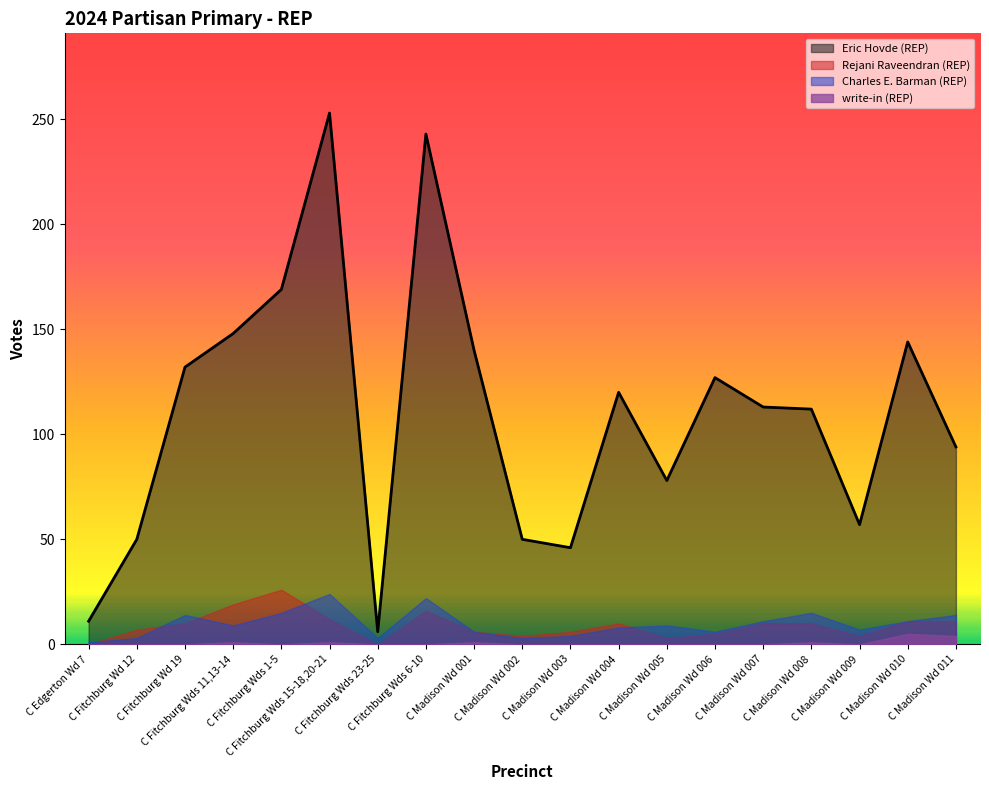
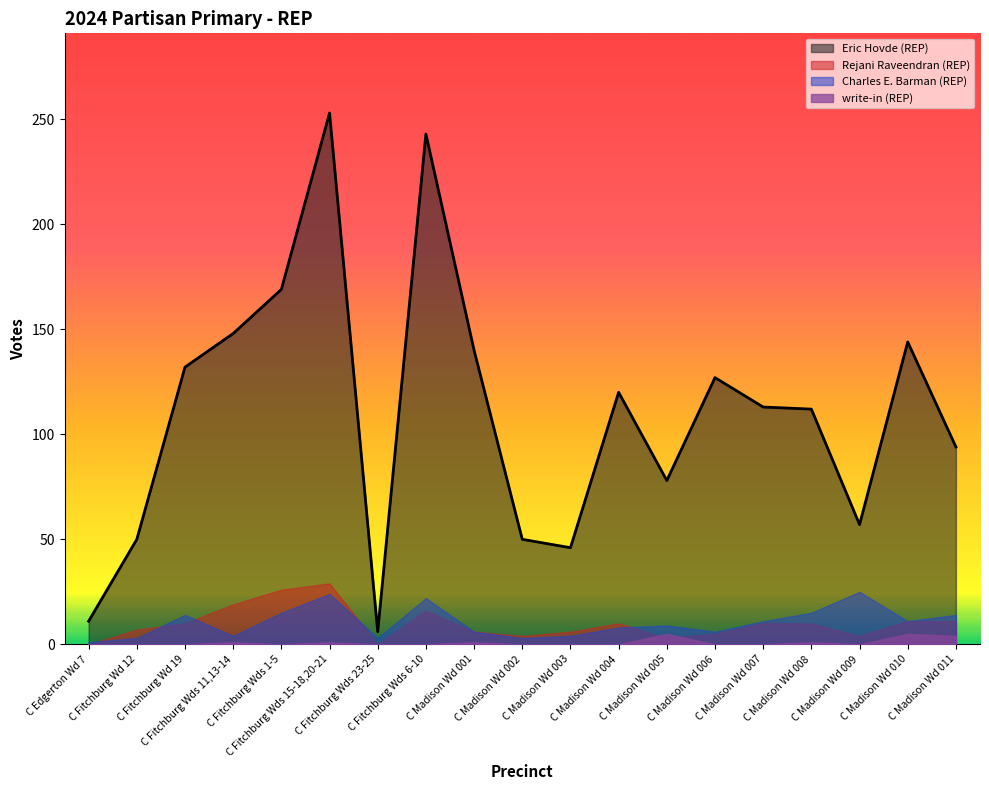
  {
    "Eric Hovde (REP)": {
      "C Edgerton Wd 7": 11,
      "C Fitchburg Wd 12": 50,
      "C Fitchburg Wd 19": 132,
      "C Fitchburg Wds 11,13-14": 148,
      "C Fitchburg Wds 1-5": 169,
      "C Fitchburg Wds 15-18,20-21": 253,
      "C Fitchburg Wds 23-25": 6,
      "C Fitchburg Wds 6-10": 243,
      "C Madison Wd 001": 140,
      "C Madison Wd 002": 50,
      "C Madison Wd 003": 46,
      "C Madison Wd 004": 120,
      "C Madison Wd 005": 78,
      "C Madison Wd 006": 127,
      "C Madison Wd 007": 113,
      "C Madison Wd 008": 112,
      "C Madison Wd 009": 57,
      "C Madison Wd 010": 144,
      "C Madison Wd 011": 94
    },
    "Rejani Raveendran (REP)": {
      "C Fitchburg Wd 12": 7,
      "C Fitchburg Wd 19": 10,
      "C Fitchburg Wds 11,13-14": 19,
      "C Fitchburg Wds 1-5": 26,
-     "C Fitchburg Wds 15-18,20-21": 12,
+     "C Fitchburg Wds 15-18,20-21": 29,
      "C Fitchburg Wds 6-10": 16,
      "C Madison Wd 003": 6,
      "C Madison Wd 004": 10,
      "C Madison Wd 005": 3,
      "C Madison Wd 008": 10,
      "C Madison Wd 009": 4,
      "C Madison Wd 011": 11
    },
    "Charles E. Barman (REP)": {
      "C Fitchburg Wd 12": 3,
      "C Fitchburg Wd 19": 14,
-     "C Fitchburg Wds 11,13-14": 9,
+     "C Fitchburg Wds 11,13-14": 4,
      "C Fitchburg Wds 1-5": 15,
      "C Fitchburg Wds 15-18,20-21": 24,
      "C Fitchburg Wds 23-25": 3,
      "C Fitchburg Wds 6-10": 22,
      "C Madison Wd 003": 4,
      "C Madison Wd 004": 8,
      "C Madison Wd 005": 9,
      "C Madison Wd 008": 15,
-     "C Madison Wd 009": 7,
+     "C Madison Wd 009": 25,
      "C Madison Wd 011": 14
    },
    "write-in (REP)": {
      "C Fitchburg Wd 12": 0,
      "C Fitchburg Wd 19": 0,
      "C Fitchburg Wds 1-5": 0,
      "C Fitchburg Wds 6-10": 0,
      "C Madison Wd 002": 0,
      "C Madison Wd 003": 0,
      "C Madison Wd 004": 0,
-     "C Madison Wd 005": 0,
+     "C Madison Wd 005": 5,
      "C Madison Wd 006": 0,
      "C Madison Wd 007": 0,
      "C Madison Wd 009": 0,
      "C Madison Wd 010": 5,
      "C Madison Wd 011": 4
    }
  }
